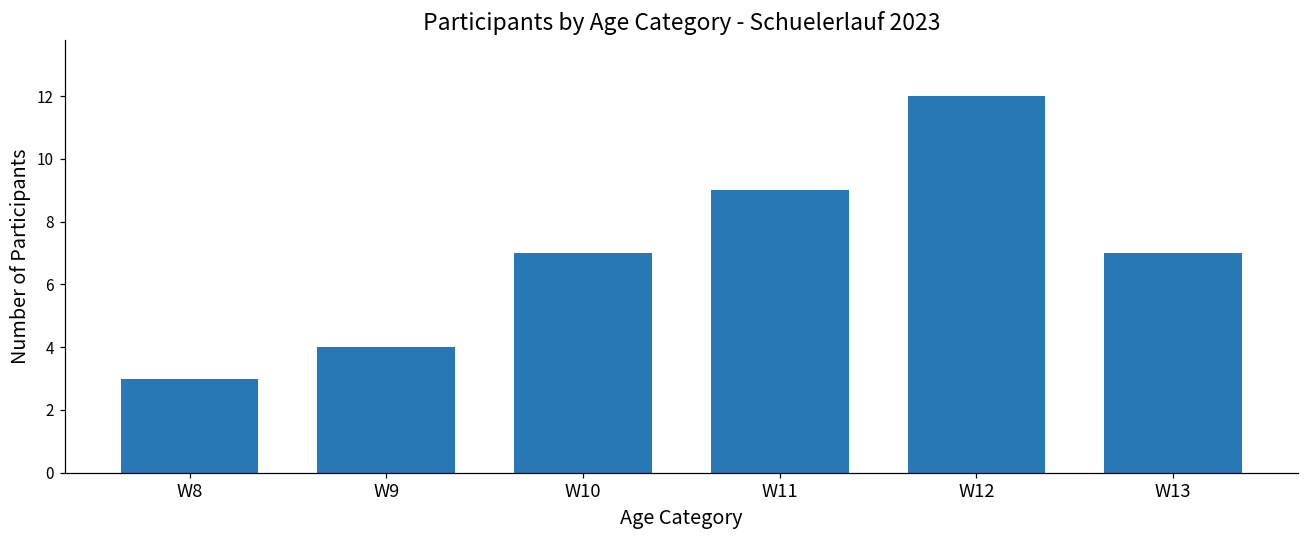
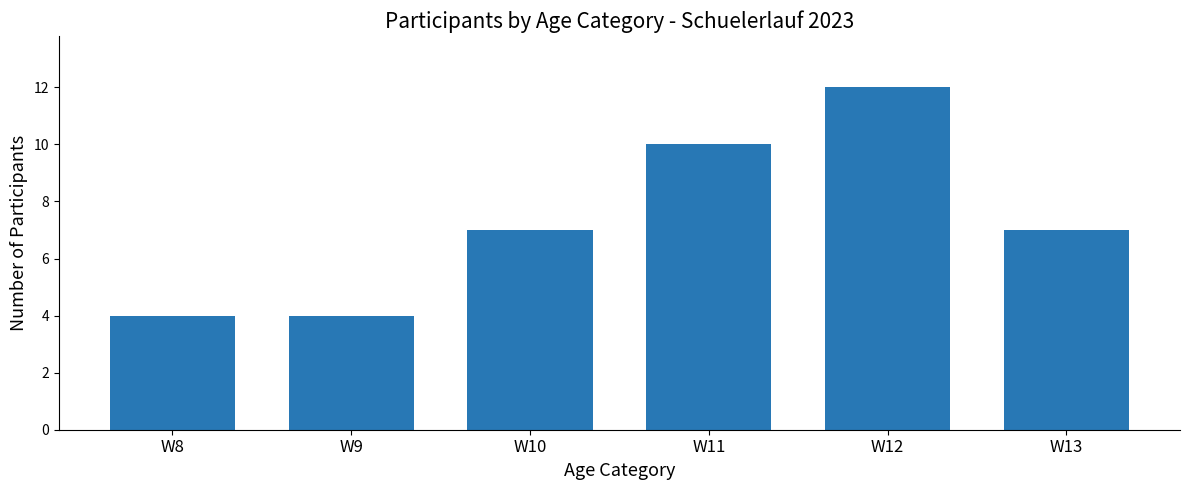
  {
-   "W8": 3,
+   "W8": 4,
    "W9": 4,
    "W10": 7,
-   "W11": 9,
+   "W11": 10,
    "W12": 12,
    "W13": 7
  }
